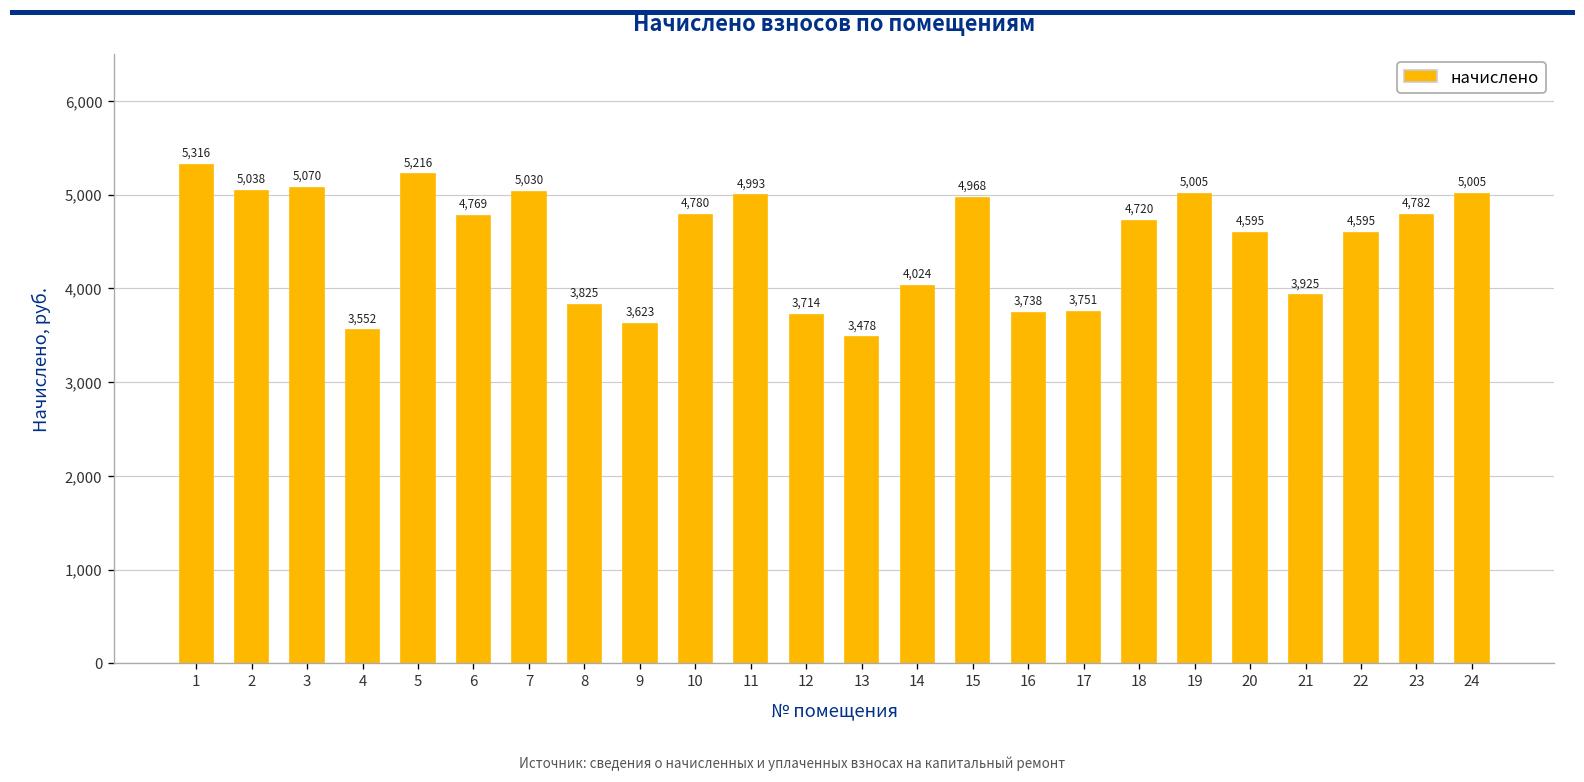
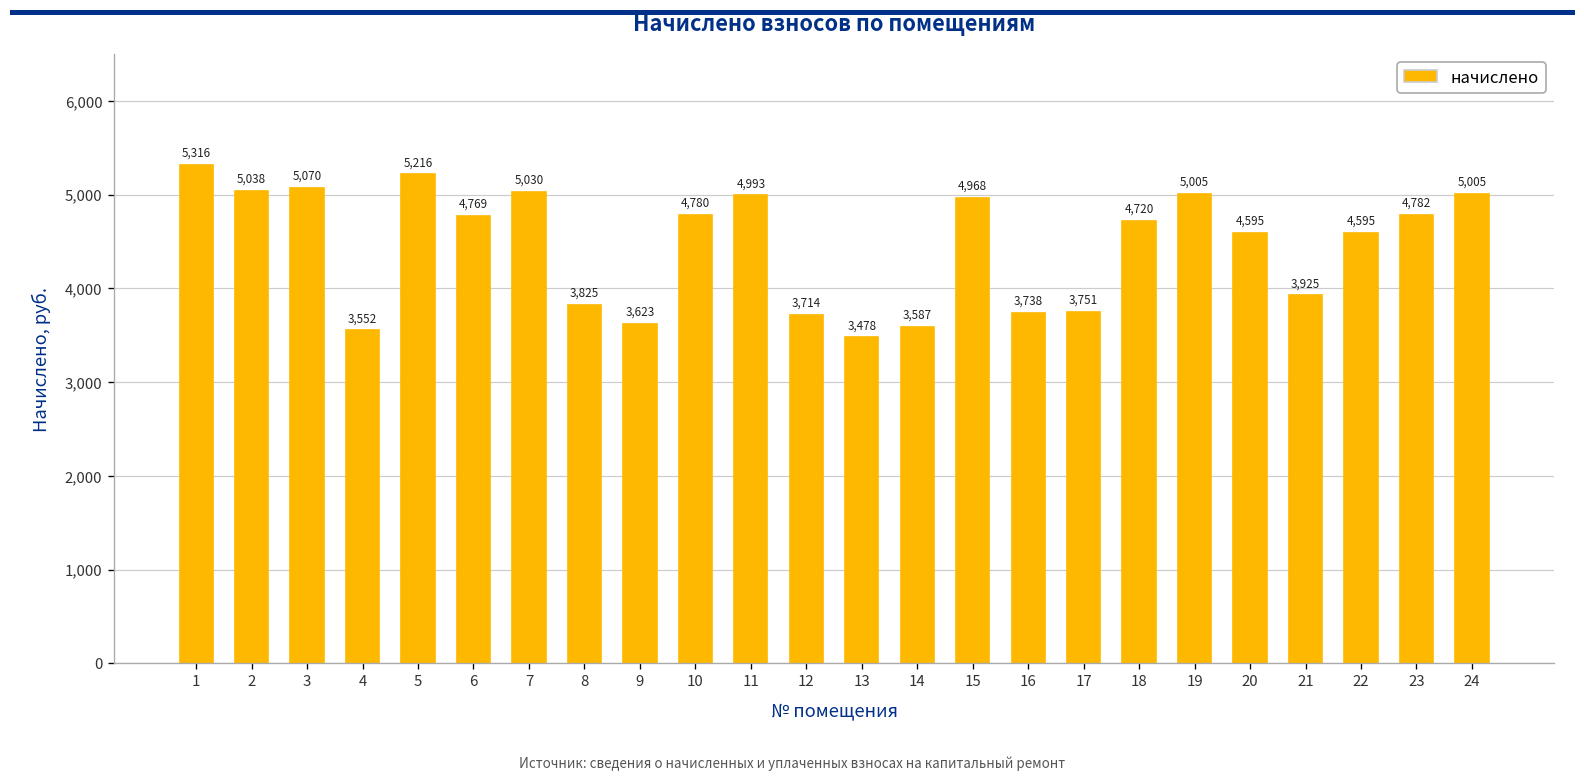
  {
    "1": "5,316",
    "2": "5,038",
    "3": "5,070",
    "4": "3,552",
    "5": "5,216",
    "6": "4,769",
    "7": "5,030",
    "8": "3,825",
    "9": "3,623",
    "10": "4,780",
    "11": "4,993",
    "12": "3,714",
    "13": "3,478",
-   "14": "4,024",
+   "14": "3,587",
    "15": "4,968",
    "16": "3,738",
    "17": "3,751",
    "18": "4,720",
    "19": "5,005",
    "20": "4,595",
    "21": "3,925",
    "22": "4,595",
    "23": "4,782",
    "24": "5,005"
  }
